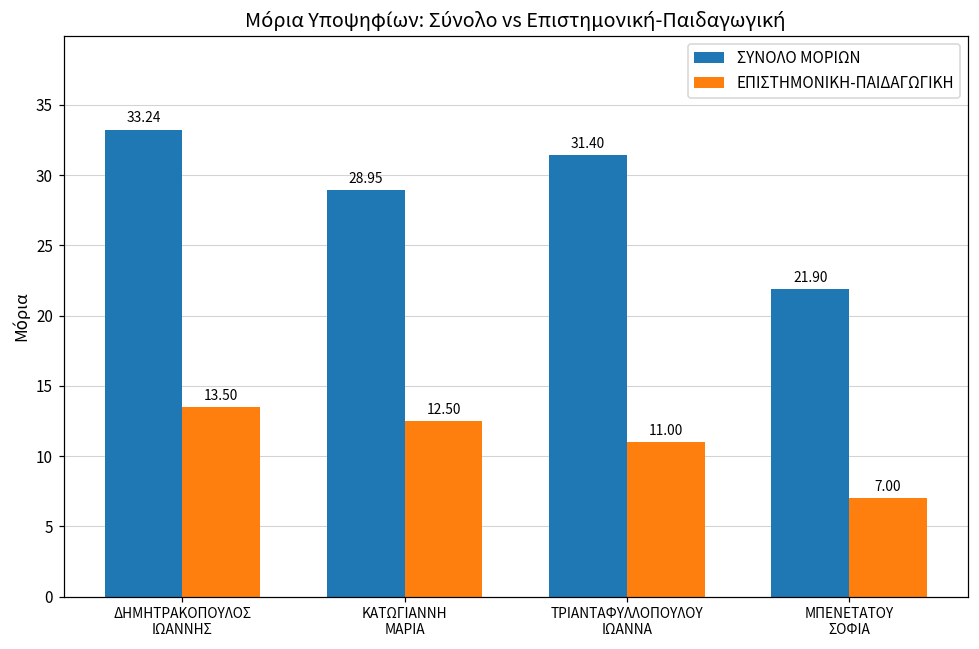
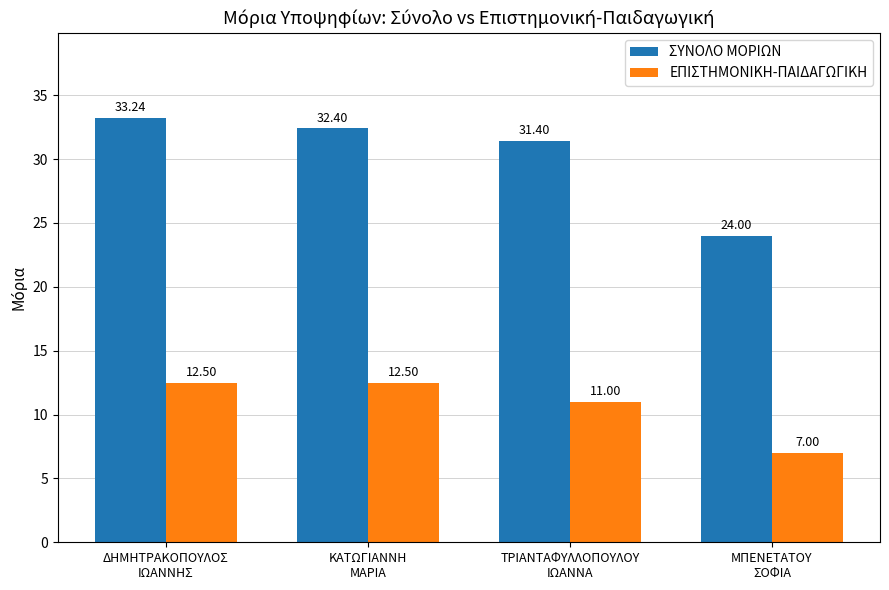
  {
    "ΣΥΝΟΛΟ ΜΟΡΙΩΝ": {
      "ΔΗΜΗΤΡΑΚΟΠΟΥΛΟΣ ΙΩΑΝΝΗΣ": 33.24,
-     "ΚΑΤΩΓΙΑΝΝΗ ΜΑΡΙΑ": 28.95,
+     "ΚΑΤΩΓΙΑΝΝΗ ΜΑΡΙΑ": 32.40,
      "ΤΡΙΑΝΤΑΦΥΛΛΟΠΟΥΛΟΥ ΙΩΑΝΝΑ": 31.40,
-     "ΜΠΕΝΕΤΑΤΟΥ ΣΟΦΙΑ": 21.90
+     "ΜΠΕΝΕΤΑΤΟΥ ΣΟΦΙΑ": 24.00
    },
    "ΕΠΙΣΤΗΜΟΝΙΚΗ-ΠΑΙΔΑΓΩΓΙΚΗ": {
-     "ΔΗΜΗΤΡΑΚΟΠΟΥΛΟΣ ΙΩΑΝΝΗΣ": 13.50,
+     "ΔΗΜΗΤΡΑΚΟΠΟΥΛΟΣ ΙΩΑΝΝΗΣ": 12.50,
      "ΚΑΤΩΓΙΑΝΝΗ ΜΑΡΙΑ": 12.50,
      "ΤΡΙΑΝΤΑΦΥΛΛΟΠΟΥΛΟΥ ΙΩΑΝΝΑ": 11.00,
      "ΜΠΕΝΕΤΑΤΟΥ ΣΟΦΙΑ": 7.00
    }
  }
